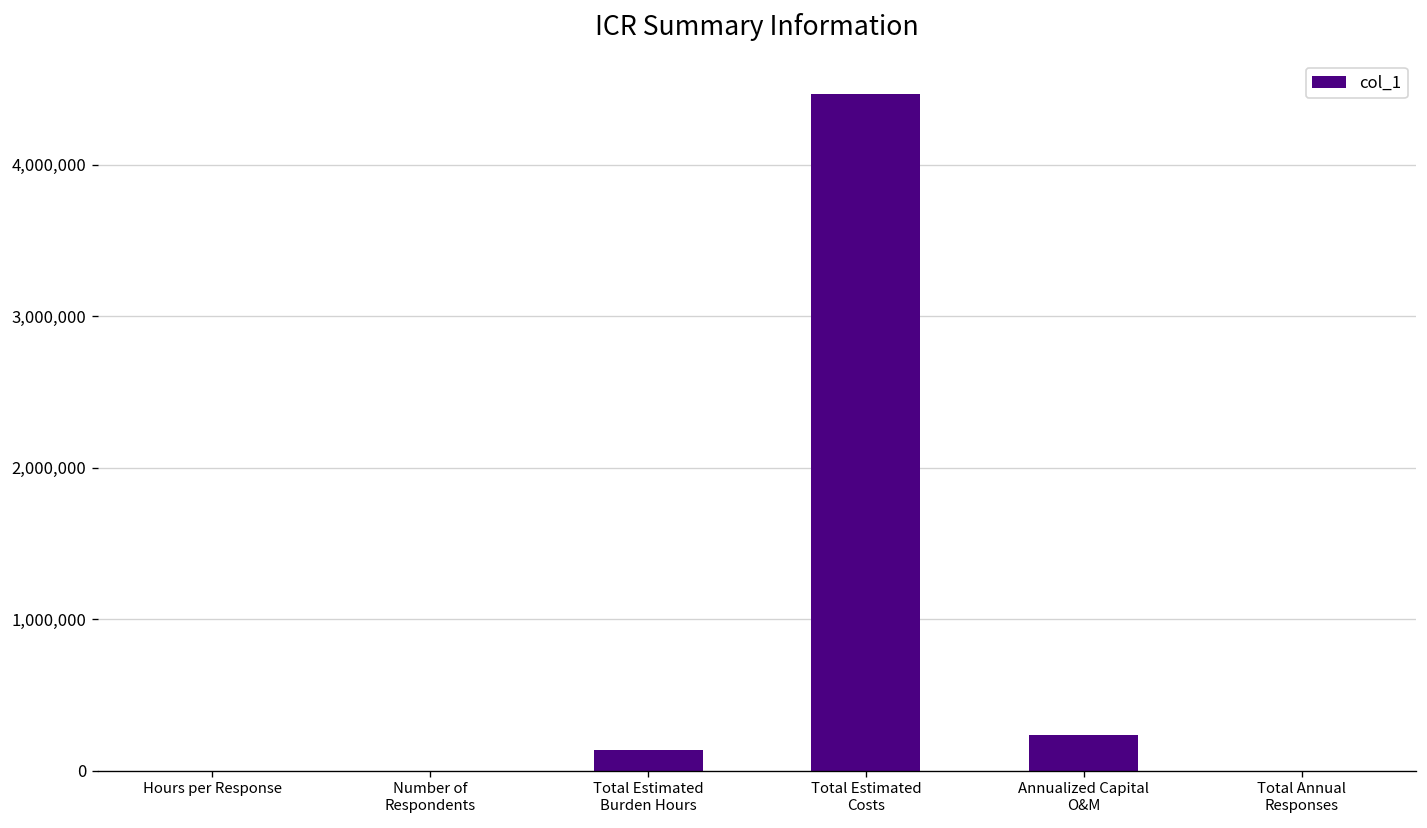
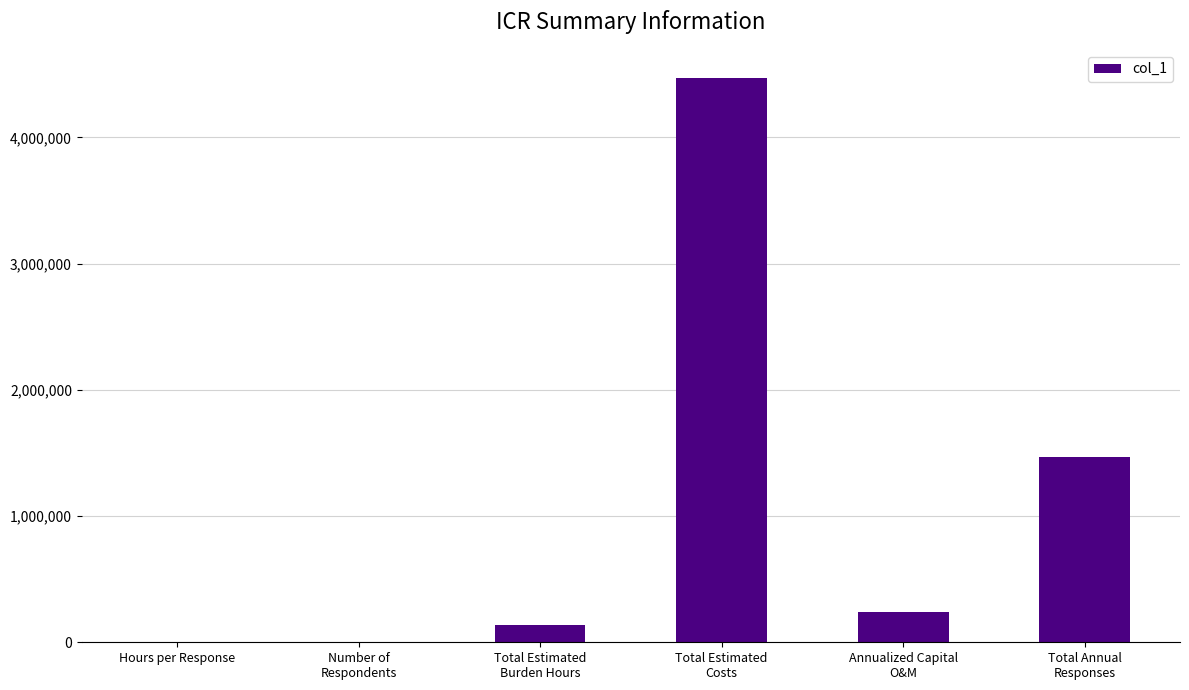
  {
    "Total Estimated Burden Hours": "140,000",
    "Total Estimated Costs": "4,470,000",
    "Annualized Capital O&M": "240,000",
-   "Total Annual Responses": "0"
+   "Total Annual Responses": "1,470,000"
  }
